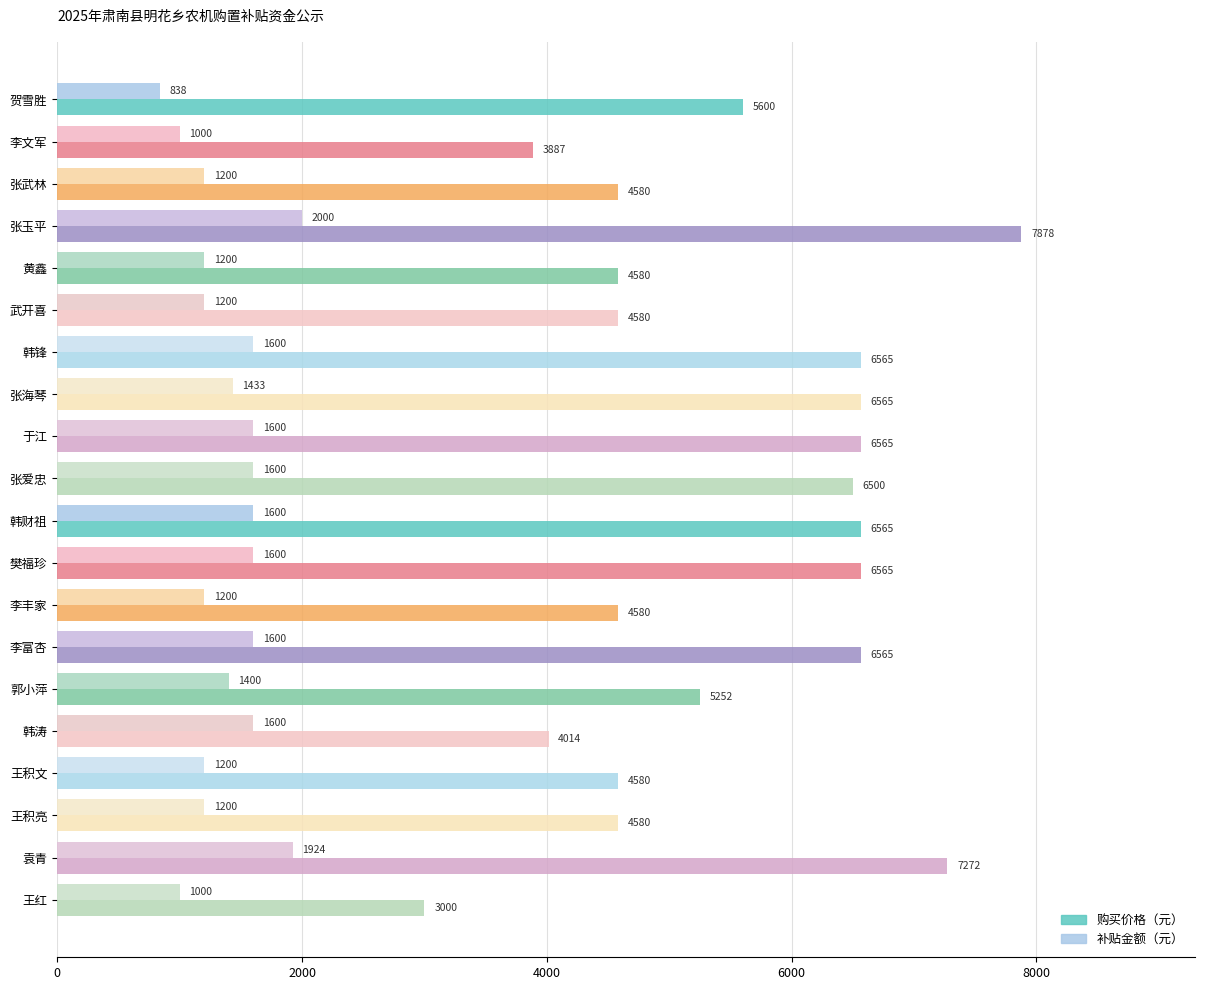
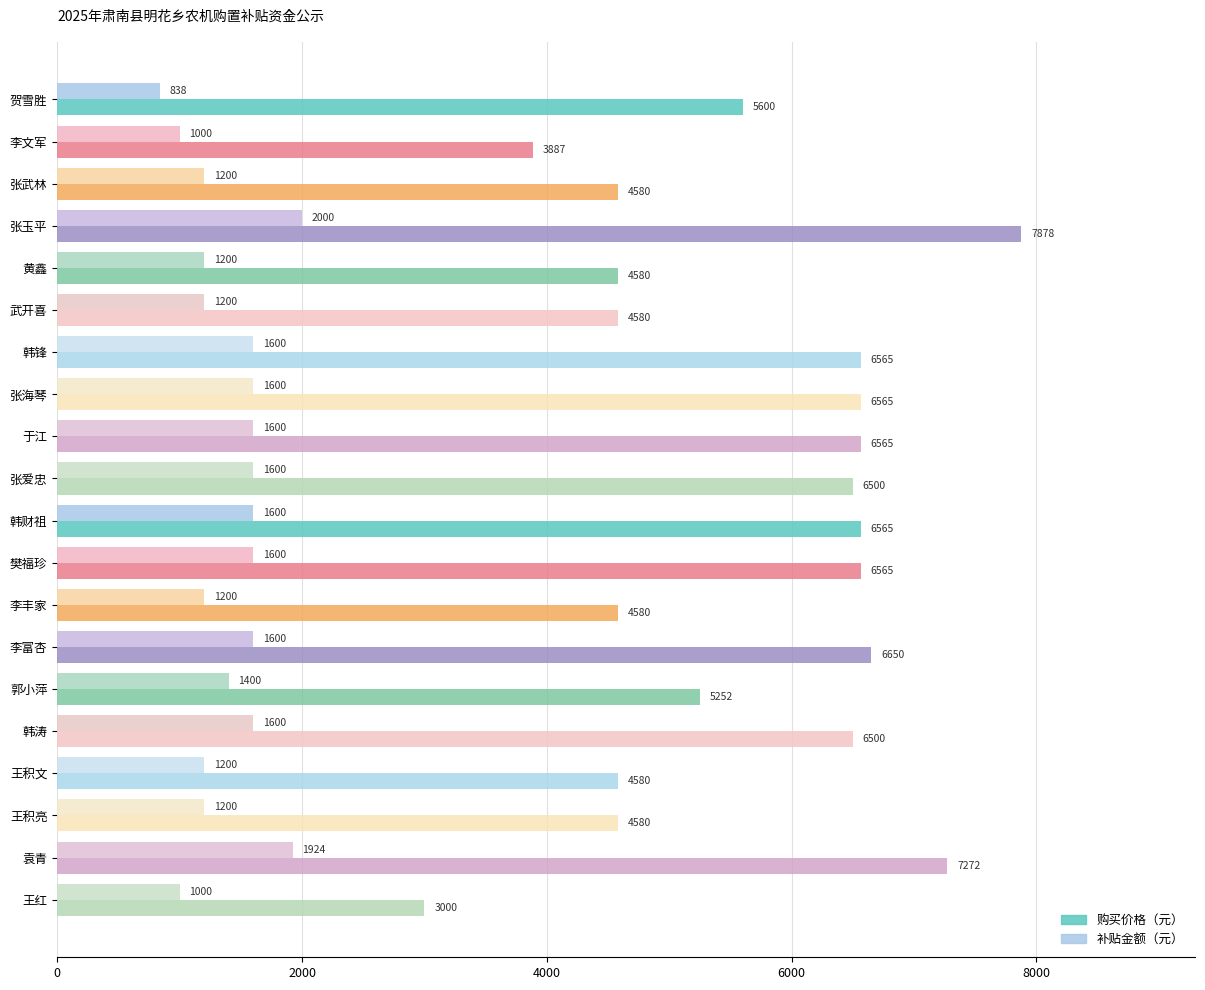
  {
    "购买价格（元）": {
      "贺雪胜": 5600,
      "李文军": 3887,
      "张武林": 4580,
      "张玉平": 7878,
      "黄鑫": 4580,
      "武开喜": 4580,
      "韩锋": 6565,
      "张海琴": 6565,
      "于江": 6565,
      "张爱忠": 6500,
      "韩财祖": 6565,
      "樊福珍": 6565,
      "李丰家": 4580,
-     "李富杏": 6565,
+     "李富杏": 6650,
      "郭小萍": 5252,
-     "韩涛": 4014,
+     "韩涛": 6500,
      "王积文": 4580,
      "王积亮": 4580,
      "袁青": 7272,
      "王红": 3000
    },
    "补贴金额（元）": {
      "贺雪胜": 838,
      "李文军": 1000,
      "张武林": 1200,
      "张玉平": 2000,
      "黄鑫": 1200,
      "武开喜": 1200,
      "韩锋": 1600,
-     "张海琴": 1433,
+     "张海琴": 1600,
      "于江": 1600,
      "张爱忠": 1600,
      "韩财祖": 1600,
      "樊福珍": 1600,
      "李丰家": 1200,
      "李富杏": 1600,
      "郭小萍": 1400,
      "韩涛": 1600,
      "王积文": 1200,
      "王积亮": 1200,
      "袁青": 1924,
      "王红": 1000
    }
  }
